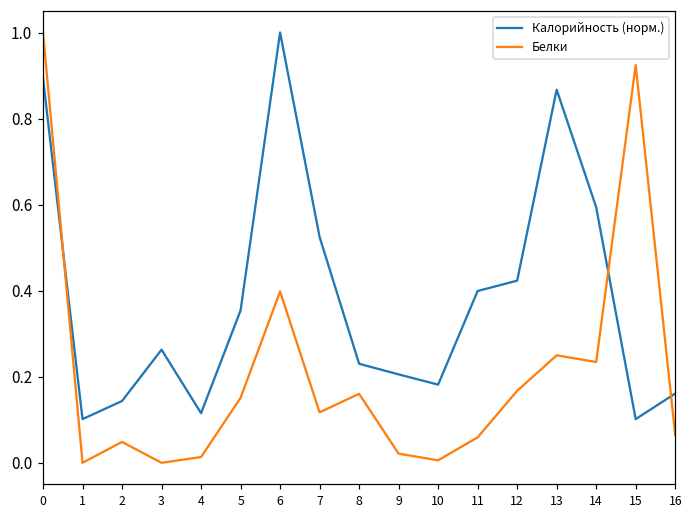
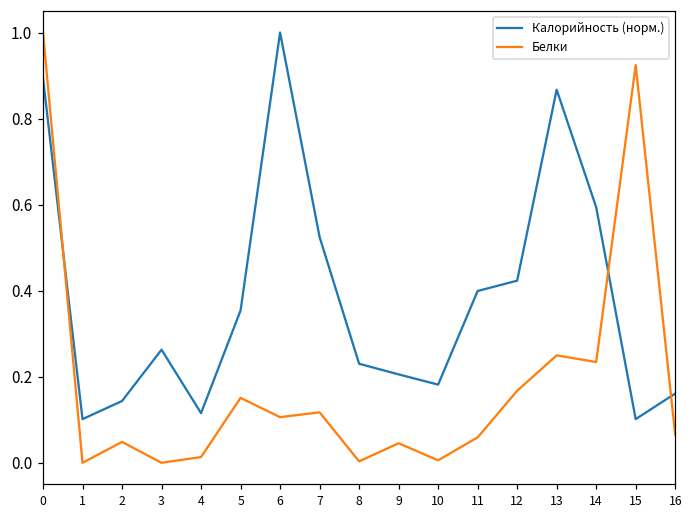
  {
    "Калорийность (норм.)": {
      "0": 0.89,
      "1": 0.10,
      "2": 0.14,
      "3": 0.26,
      "4": 0.12,
      "5": 0.35,
      "6": 1.00,
      "7": 0.52,
      "8": 0.23,
      "9": 0.21,
      "10": 0.18,
      "11": 0.40,
      "12": 0.42,
      "13": 0.87,
      "14": 0.59,
      "15": 0.10,
      "16": 0.16
    },
    "Белки": {
      "0": 1.00,
      "1": 0.00,
      "2": 0.05,
      "3": 0.00,
      "4": 0.01,
      "5": 0.15,
-     "6": 0.40,
+     "6": 0.11,
      "7": 0.12,
-     "8": 0.16,
-     "9": 0.02,
+     "8": 0.00,
+     "9": 0.05,
      "10": 0.01,
      "11": 0.06,
      "12": 0.17,
      "13": 0.25,
      "14": 0.23,
      "15": 0.92,
      "16": 0.07
    }
  }
